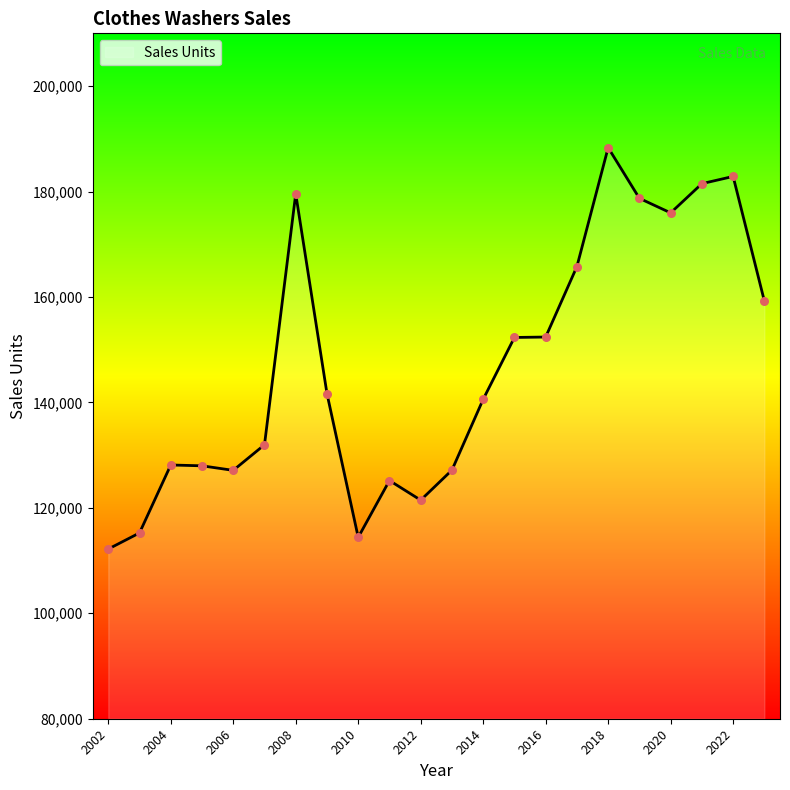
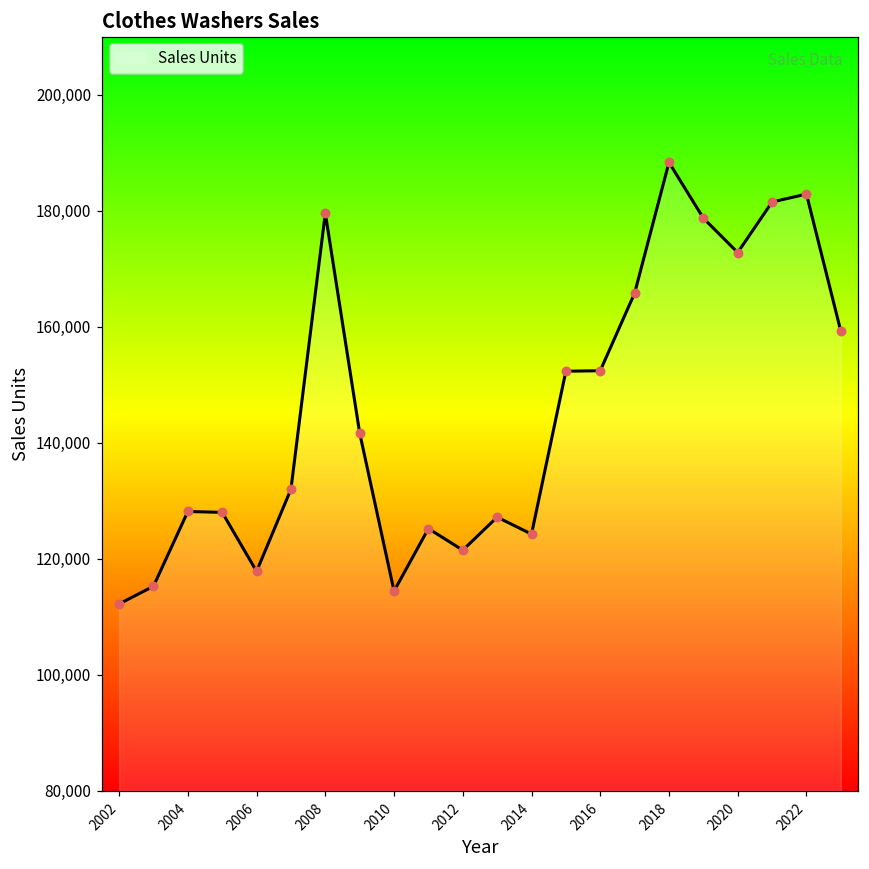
  {
    "2002": "112,000",
    "2004": "128,000",
-   "2006": "127,000",
+   "2006": "118,000",
    "2008": "180,000",
    "2010": "114,000",
    "2012": "121,000",
-   "2014": "141,000",
+   "2014": "124,000",
    "2016": "152,000",
    "2018": "188,000",
-   "2020": "176,000",
+   "2020": "173,000",
    "2022": "183,000"
  }
